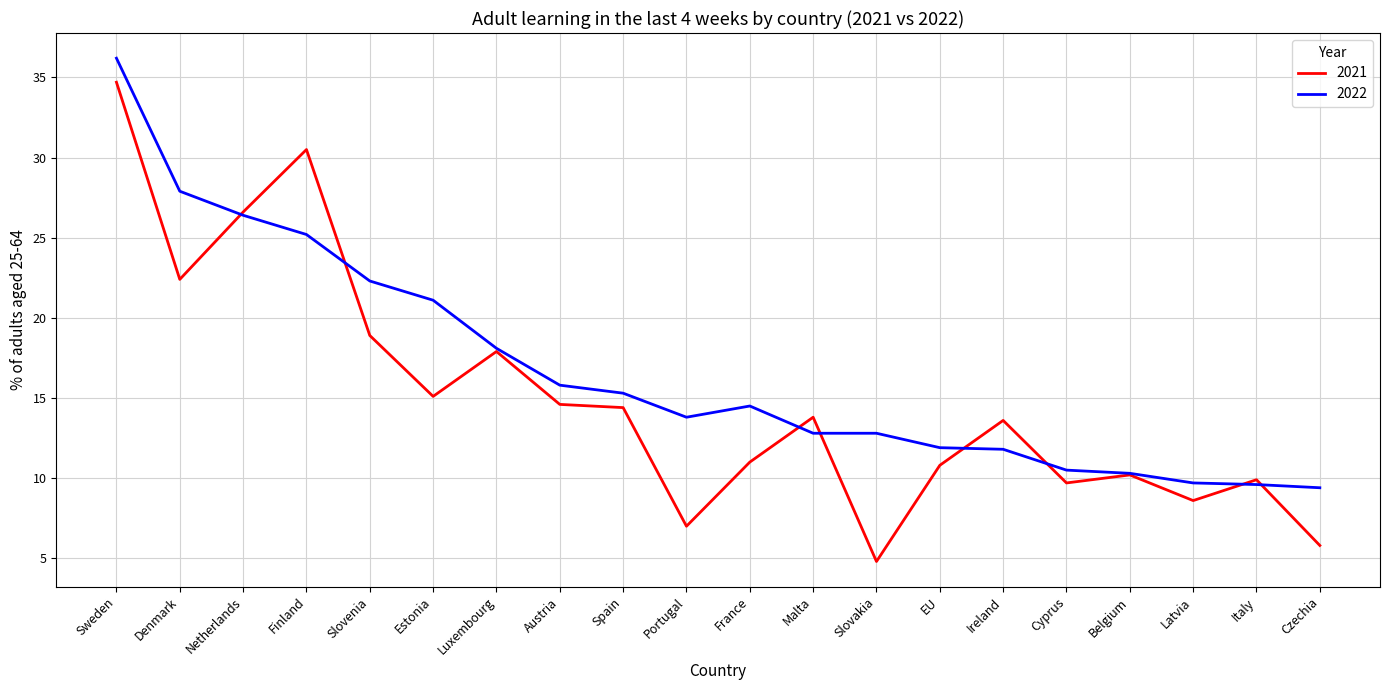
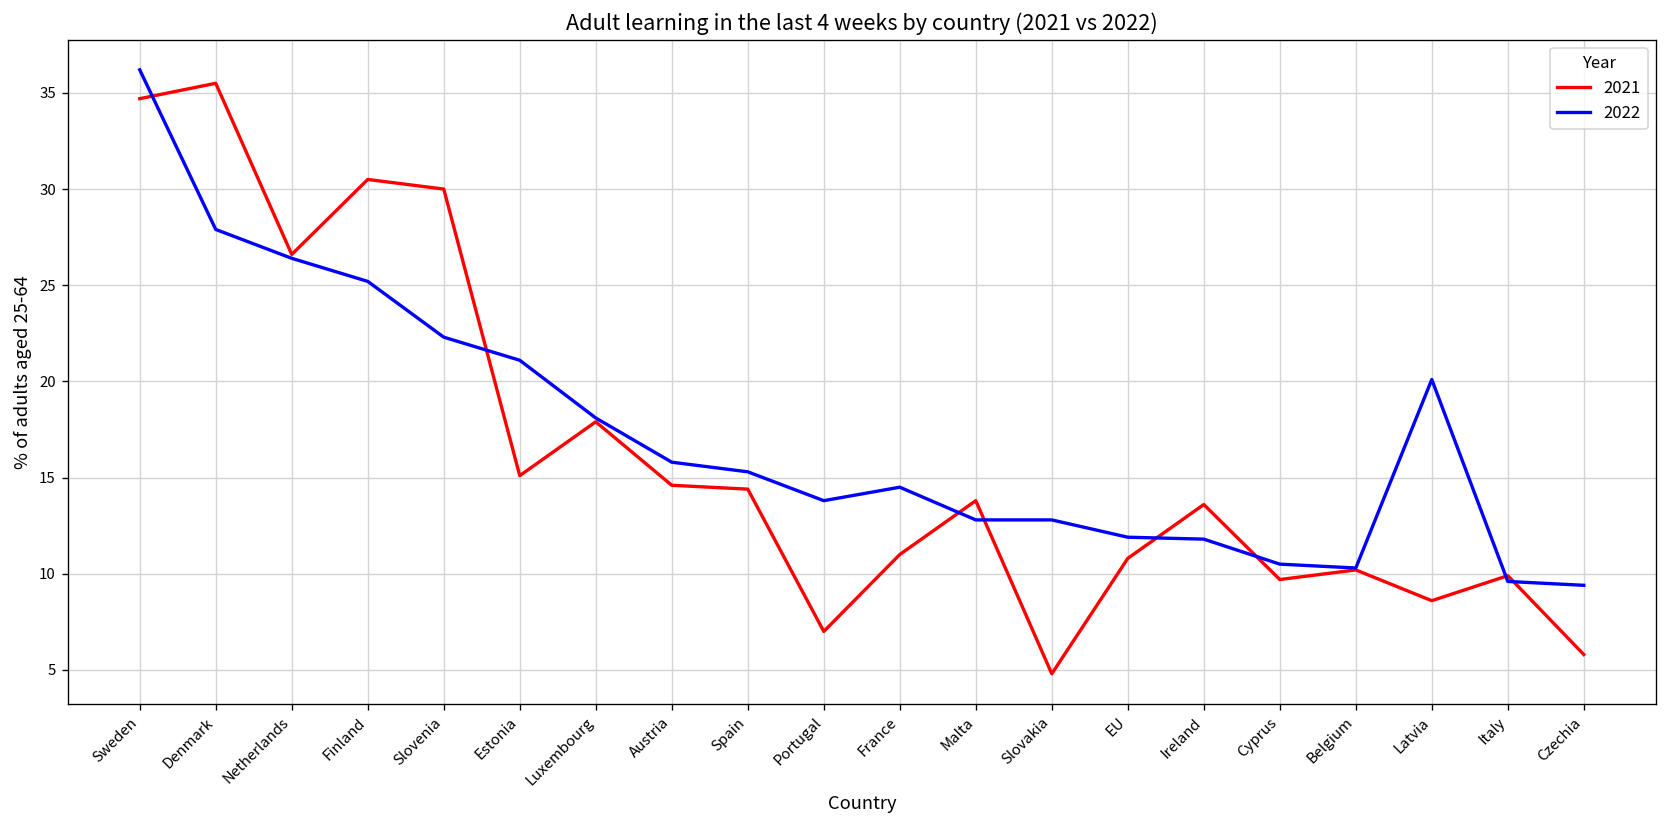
  {
    "2021": {
      "Sweden": 34.7,
-     "Denmark": 22.4,
+     "Denmark": 35.5,
      "Netherlands": 26.6,
      "Finland": 30.5,
-     "Slovenia": 18.9,
+     "Slovenia": 30.0,
      "Estonia": 15.1,
      "Luxembourg": 17.9,
      "Austria": 14.6,
      "Spain": 14.4,
      "Portugal": 7.0,
      "France": 11.0,
      "Malta": 13.8,
      "Slovakia": 4.8,
      "EU": 10.8,
      "Ireland": 13.6,
      "Cyprus": 9.7,
      "Latvia": 8.6,
      "Italy": 9.9,
      "Czechia": 5.8
    },
    "2022": {
      "Sweden": 36.2,
      "Denmark": 27.9,
      "Netherlands": 26.4,
      "Finland": 25.2,
      "Slovenia": 22.3,
      "Estonia": 21.1,
      "Luxembourg": 18.1,
      "Austria": 15.8,
      "Spain": 15.3,
      "Portugal": 13.8,
      "France": 14.5,
      "Malta": 12.8,
      "Slovakia": 12.8,
      "EU": 11.9,
      "Ireland": 11.8,
      "Cyprus": 10.5,
-     "Latvia": 9.7,
+     "Latvia": 20.1,
      "Italy": 9.6,
      "Czechia": 9.4
    }
  }
